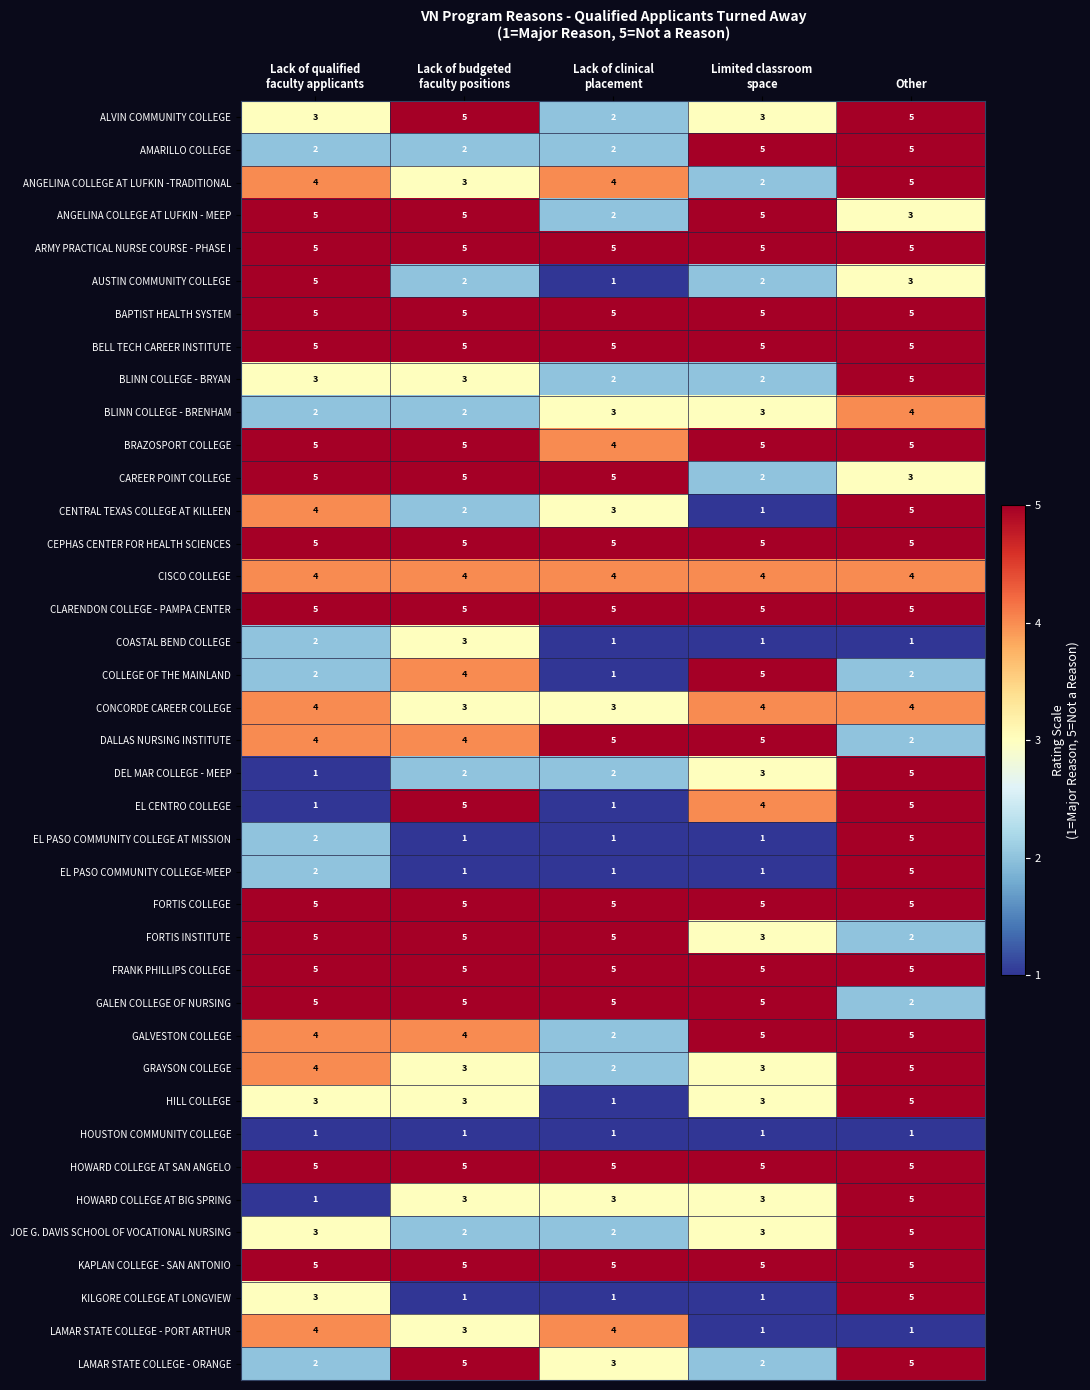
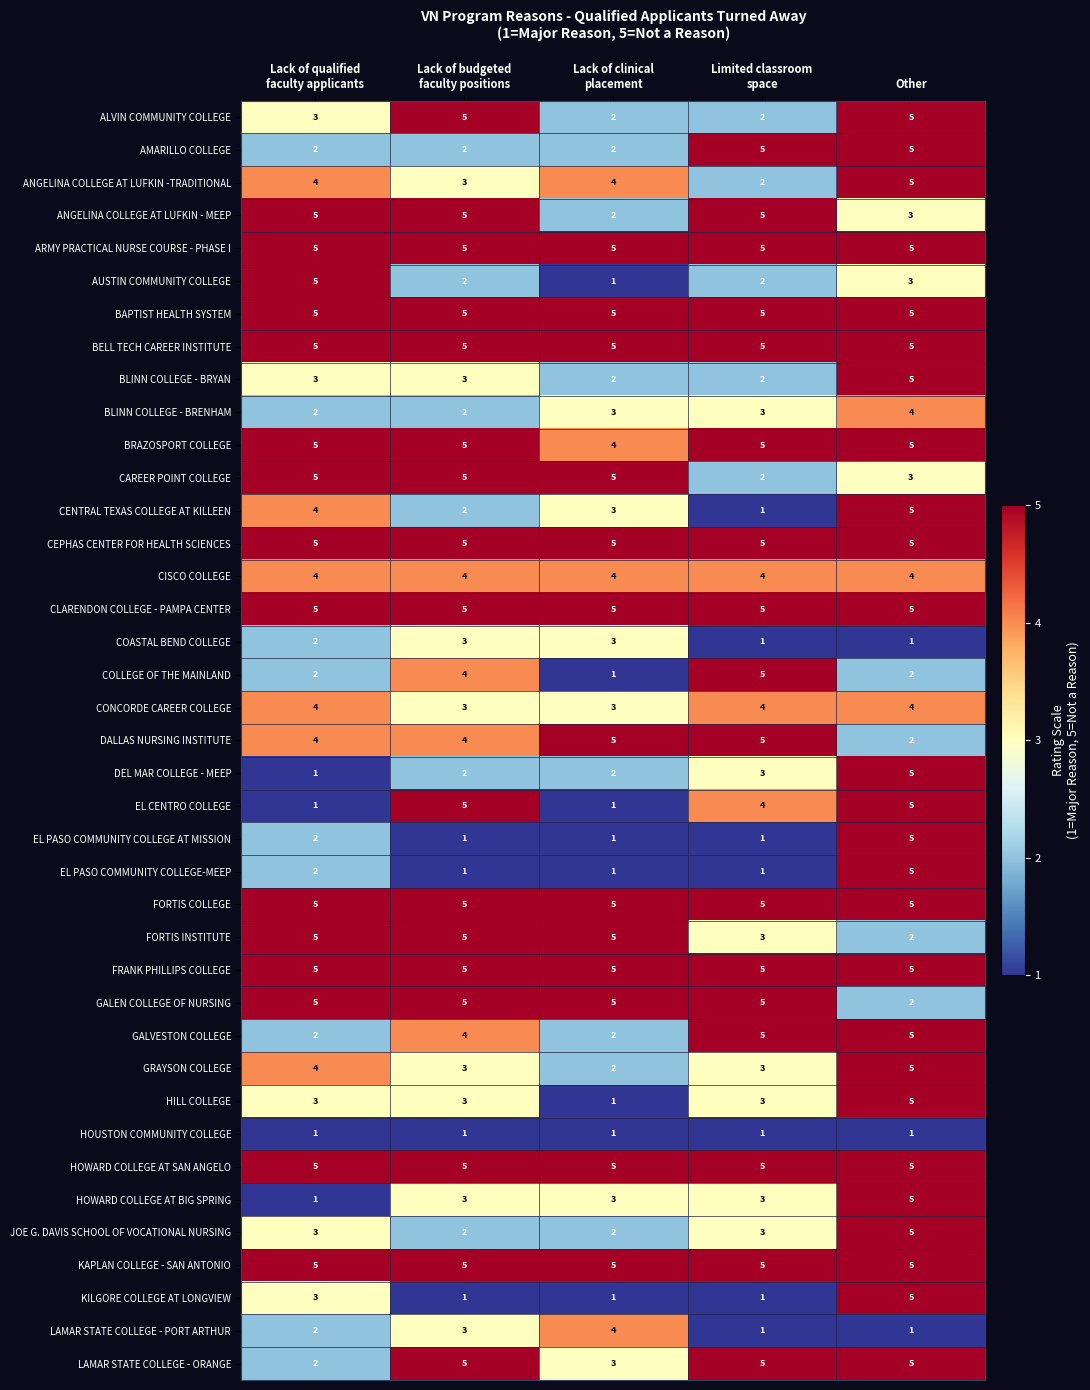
  {
    "ALVIN COMMUNITY COLLEGE": {
      "Lack of qualified faculty applicants": 3,
      "Lack of budgeted faculty positions": 5,
      "Lack of clinical placement": 2,
-     "Limited classroom space": 3,
+     "Limited classroom space": 2,
      "Other": 5
    },
    "AMARILLO COLLEGE": {
      "Lack of qualified faculty applicants": 2,
      "Lack of budgeted faculty positions": 2,
      "Lack of clinical placement": 2,
      "Limited classroom space": 5,
      "Other": 5
    },
    "ANGELINA COLLEGE AT LUFKIN -TRADITIONAL": {
      "Lack of qualified faculty applicants": 4,
      "Lack of budgeted faculty positions": 3,
      "Lack of clinical placement": 4,
      "Limited classroom space": 2,
      "Other": 5
    },
    "ANGELINA COLLEGE AT LUFKIN - MEEP": {
      "Lack of qualified faculty applicants": 5,
      "Lack of budgeted faculty positions": 5,
      "Lack of clinical placement": 2,
      "Limited classroom space": 5,
      "Other": 3
    },
    "ARMY PRACTICAL NURSE COURSE - PHASE I": {
      "Lack of qualified faculty applicants": 5,
      "Lack of budgeted faculty positions": 5,
      "Lack of clinical placement": 5,
      "Limited classroom space": 5,
      "Other": 5
    },
    "AUSTIN COMMUNITY COLLEGE": {
      "Lack of qualified faculty applicants": 5,
      "Lack of budgeted faculty positions": 2,
      "Lack of clinical placement": 1,
      "Limited classroom space": 2,
      "Other": 3
    },
    "BAPTIST HEALTH SYSTEM": {
      "Lack of qualified faculty applicants": 5,
      "Lack of budgeted faculty positions": 5,
      "Lack of clinical placement": 5,
      "Limited classroom space": 5,
      "Other": 5
    },
    "BELL TECH CAREER INSTITUTE": {
      "Lack of qualified faculty applicants": 5,
      "Lack of budgeted faculty positions": 5,
      "Lack of clinical placement": 5,
      "Limited classroom space": 5,
      "Other": 5
    },
    "BLINN COLLEGE - BRYAN": {
      "Lack of qualified faculty applicants": 3,
      "Lack of budgeted faculty positions": 3,
      "Lack of clinical placement": 2,
      "Limited classroom space": 2,
      "Other": 5
    },
    "BLINN COLLEGE - BRENHAM": {
      "Lack of qualified faculty applicants": 2,
      "Lack of budgeted faculty positions": 2,
      "Lack of clinical placement": 3,
      "Limited classroom space": 3,
      "Other": 4
    },
    "BRAZOSPORT COLLEGE": {
      "Lack of qualified faculty applicants": 5,
      "Lack of budgeted faculty positions": 5,
      "Lack of clinical placement": 4,
      "Limited classroom space": 5,
      "Other": 5
    },
    "CAREER POINT COLLEGE": {
      "Lack of qualified faculty applicants": 5,
      "Lack of budgeted faculty positions": 5,
      "Lack of clinical placement": 5,
      "Limited classroom space": 2,
      "Other": 3
    },
    "CENTRAL TEXAS COLLEGE AT KILLEEN": {
      "Lack of qualified faculty applicants": 4,
      "Lack of budgeted faculty positions": 2,
      "Lack of clinical placement": 3,
      "Limited classroom space": 1,
      "Other": 5
    },
    "CEPHAS CENTER FOR HEALTH SCIENCES": {
      "Lack of qualified faculty applicants": 5,
      "Lack of budgeted faculty positions": 5,
      "Lack of clinical placement": 5,
      "Limited classroom space": 5,
      "Other": 5
    },
    "CISCO COLLEGE": {
      "Lack of qualified faculty applicants": 4,
      "Lack of budgeted faculty positions": 4,
      "Lack of clinical placement": 4,
      "Limited classroom space": 4,
      "Other": 4
    },
    "CLARENDON COLLEGE - PAMPA CENTER": {
      "Lack of qualified faculty applicants": 5,
      "Lack of budgeted faculty positions": 5,
      "Lack of clinical placement": 5,
      "Limited classroom space": 5,
      "Other": 5
    },
    "COASTAL BEND COLLEGE": {
      "Lack of qualified faculty applicants": 2,
      "Lack of budgeted faculty positions": 3,
-     "Lack of clinical placement": 1,
+     "Lack of clinical placement": 3,
      "Limited classroom space": 1,
      "Other": 1
    },
    "COLLEGE OF THE MAINLAND": {
      "Lack of qualified faculty applicants": 2,
      "Lack of budgeted faculty positions": 4,
      "Lack of clinical placement": 1,
      "Limited classroom space": 5,
      "Other": 2
    },
    "CONCORDE CAREER COLLEGE": {
      "Lack of qualified faculty applicants": 4,
      "Lack of budgeted faculty positions": 3,
      "Lack of clinical placement": 3,
      "Limited classroom space": 4,
      "Other": 4
    },
    "DALLAS NURSING INSTITUTE": {
      "Lack of qualified faculty applicants": 4,
      "Lack of budgeted faculty positions": 4,
      "Lack of clinical placement": 5,
      "Limited classroom space": 5,
      "Other": 2
    },
    "DEL MAR COLLEGE - MEEP": {
      "Lack of qualified faculty applicants": 1,
      "Lack of budgeted faculty positions": 2,
      "Lack of clinical placement": 2,
      "Limited classroom space": 3,
      "Other": 5
    },
    "EL CENTRO COLLEGE": {
      "Lack of qualified faculty applicants": 1,
      "Lack of budgeted faculty positions": 5,
      "Lack of clinical placement": 1,
      "Limited classroom space": 4,
      "Other": 5
    },
    "EL PASO COMMUNITY COLLEGE AT MISSION": {
      "Lack of qualified faculty applicants": 2,
      "Lack of budgeted faculty positions": 1,
      "Lack of clinical placement": 1,
      "Limited classroom space": 1,
      "Other": 5
    },
    "EL PASO COMMUNITY COLLEGE-MEEP": {
      "Lack of qualified faculty applicants": 2,
      "Lack of budgeted faculty positions": 1,
      "Lack of clinical placement": 1,
      "Limited classroom space": 1,
      "Other": 5
    },
    "FORTIS COLLEGE": {
      "Lack of qualified faculty applicants": 5,
      "Lack of budgeted faculty positions": 5,
      "Lack of clinical placement": 5,
      "Limited classroom space": 5,
      "Other": 5
    },
    "FORTIS INSTITUTE": {
      "Lack of qualified faculty applicants": 5,
      "Lack of budgeted faculty positions": 5,
      "Lack of clinical placement": 5,
      "Limited classroom space": 3,
      "Other": 2
    },
    "FRANK PHILLIPS COLLEGE": {
      "Lack of qualified faculty applicants": 5,
      "Lack of budgeted faculty positions": 5,
      "Lack of clinical placement": 5,
      "Limited classroom space": 5,
      "Other": 5
    },
    "GALEN COLLEGE OF NURSING": {
      "Lack of qualified faculty applicants": 5,
      "Lack of budgeted faculty positions": 5,
      "Lack of clinical placement": 5,
      "Limited classroom space": 5,
      "Other": 2
    },
    "GALVESTON COLLEGE": {
-     "Lack of qualified faculty applicants": 4,
+     "Lack of qualified faculty applicants": 2,
      "Lack of budgeted faculty positions": 4,
      "Lack of clinical placement": 2,
      "Limited classroom space": 5,
      "Other": 5
    },
    "GRAYSON COLLEGE": {
      "Lack of qualified faculty applicants": 4,
      "Lack of budgeted faculty positions": 3,
      "Lack of clinical placement": 2,
      "Limited classroom space": 3,
      "Other": 5
    },
    "HILL COLLEGE": {
      "Lack of qualified faculty applicants": 3,
      "Lack of budgeted faculty positions": 3,
      "Lack of clinical placement": 1,
      "Limited classroom space": 3,
      "Other": 5
    },
    "HOUSTON COMMUNITY COLLEGE": {
      "Lack of qualified faculty applicants": 1,
      "Lack of budgeted faculty positions": 1,
      "Lack of clinical placement": 1,
      "Limited classroom space": 1,
      "Other": 1
    },
    "HOWARD COLLEGE AT SAN ANGELO": {
      "Lack of qualified faculty applicants": 5,
      "Lack of budgeted faculty positions": 5,
      "Lack of clinical placement": 5,
      "Limited classroom space": 5,
      "Other": 5
    },
    "HOWARD COLLEGE AT BIG SPRING": {
      "Lack of qualified faculty applicants": 1,
      "Lack of budgeted faculty positions": 3,
      "Lack of clinical placement": 3,
      "Limited classroom space": 3,
      "Other": 5
    },
    "JOE G. DAVIS SCHOOL OF VOCATIONAL NURSING": {
      "Lack of qualified faculty applicants": 3,
      "Lack of budgeted faculty positions": 2,
      "Lack of clinical placement": 2,
      "Limited classroom space": 3,
      "Other": 5
    },
    "KAPLAN COLLEGE - SAN ANTONIO": {
      "Lack of qualified faculty applicants": 5,
      "Lack of budgeted faculty positions": 5,
      "Lack of clinical placement": 5,
      "Limited classroom space": 5,
      "Other": 5
    },
    "KILGORE COLLEGE AT LONGVIEW": {
      "Lack of qualified faculty applicants": 3,
      "Lack of budgeted faculty positions": 1,
      "Lack of clinical placement": 1,
      "Limited classroom space": 1,
      "Other": 5
    },
    "LAMAR STATE COLLEGE - PORT ARTHUR": {
-     "Lack of qualified faculty applicants": 4,
+     "Lack of qualified faculty applicants": 2,
      "Lack of budgeted faculty positions": 3,
      "Lack of clinical placement": 4,
      "Limited classroom space": 1,
      "Other": 1
    },
    "LAMAR STATE COLLEGE - ORANGE": {
      "Lack of qualified faculty applicants": 2,
      "Lack of budgeted faculty positions": 5,
      "Lack of clinical placement": 3,
-     "Limited classroom space": 2,
+     "Limited classroom space": 5,
      "Other": 5
    }
  }
